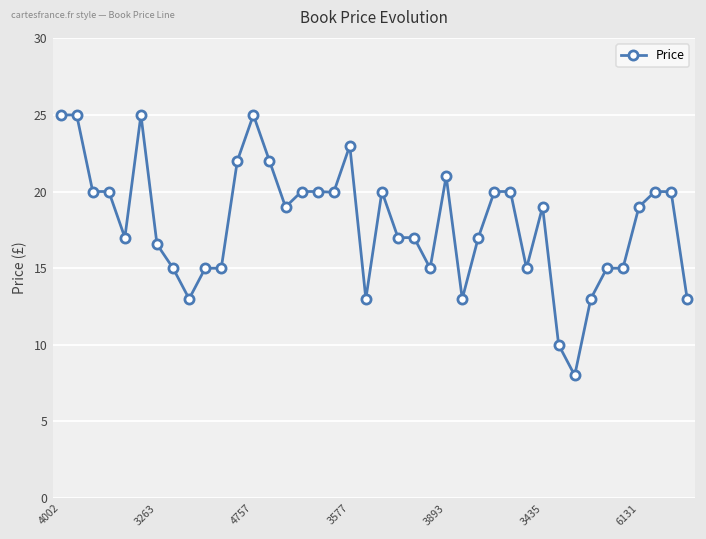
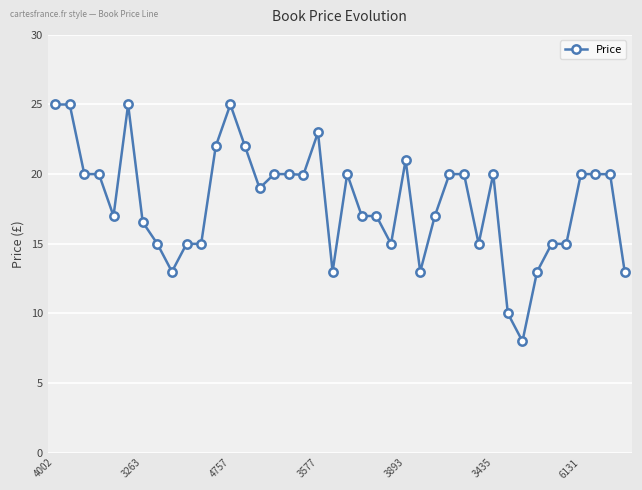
  {
    "4002": 25,
    "3263": 16.6,
    "4757": 25,
    "3577": 23,
    "3893": 21,
-   "3435": 19,
-   "6131": 19
+   "3435": 20,
+   "6131": 20
  }
